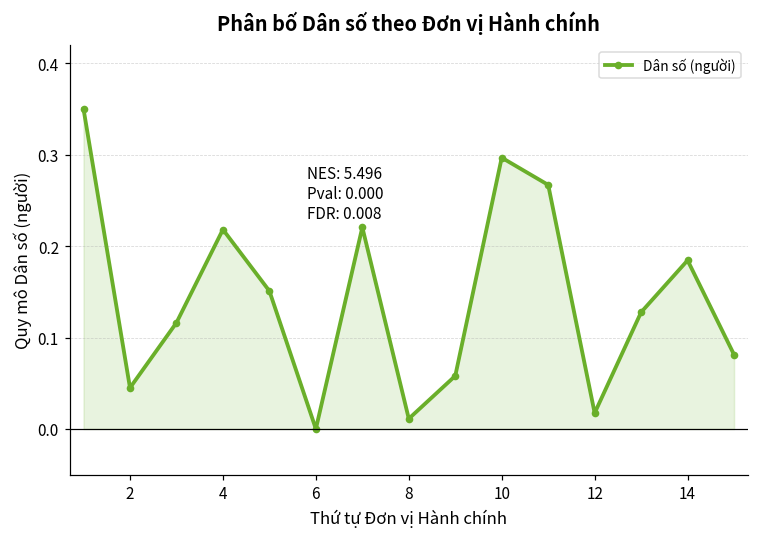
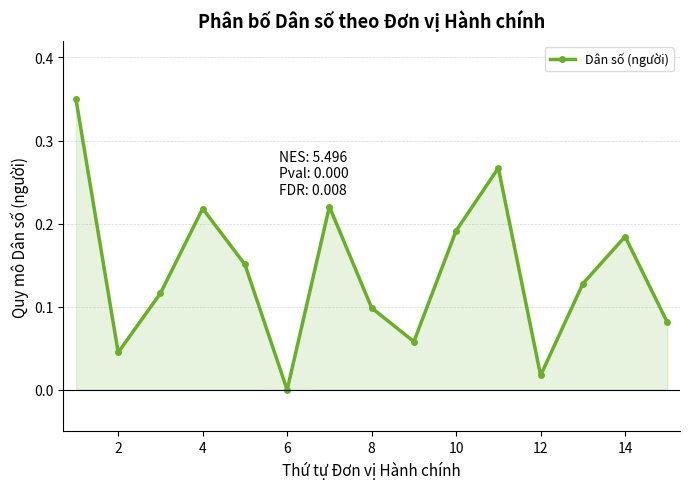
  {
    "2": 0.04,
    "4": 0.22,
    "6": 0.00,
-   "8": 0.01,
-   "10": 0.30,
+   "8": 0.10,
+   "10": 0.19,
    "12": 0.02,
    "14": 0.18
  }
